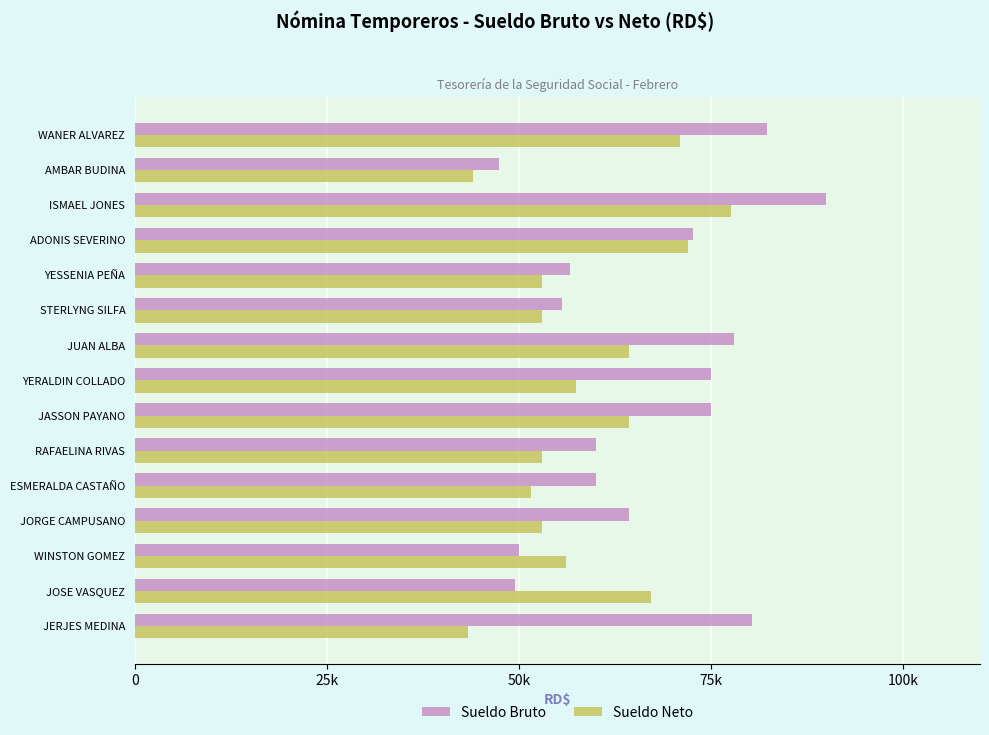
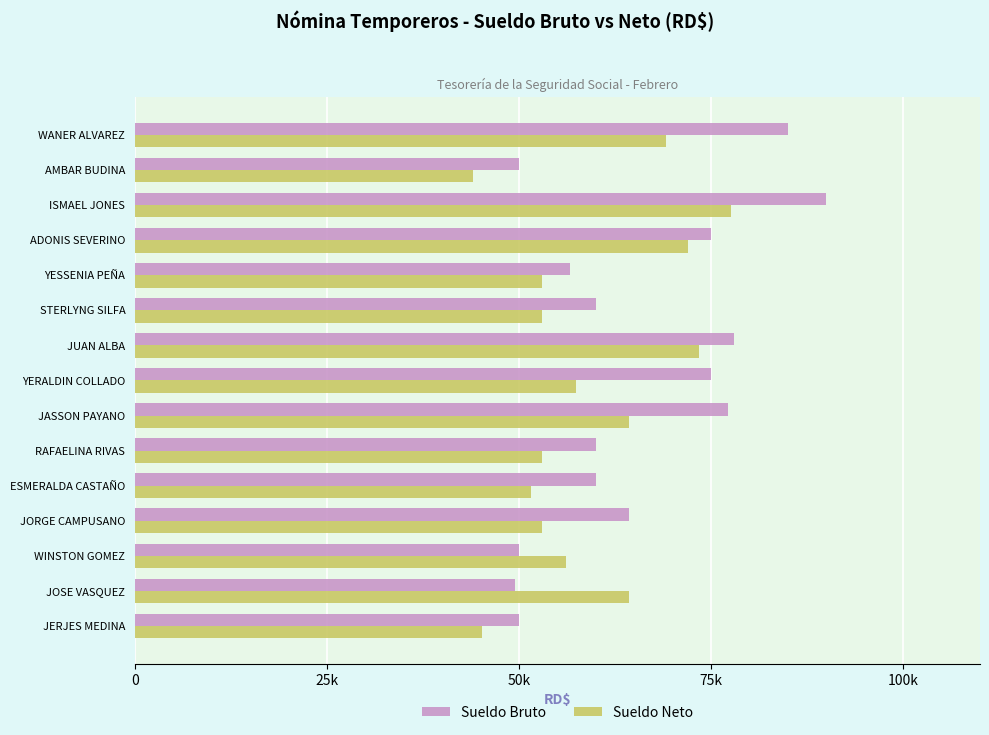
  {
    "Sueldo Bruto": {
-     "WANER ALVAREZ": 82000,
-     "AMBAR BUDINA": 47000,
+     "WANER ALVAREZ": 85000,
+     "AMBAR BUDINA": 50000,
      "ISMAEL JONES": 90000,
-     "ADONIS SEVERINO": 73000,
+     "ADONIS SEVERINO": 75000,
      "YESSENIA PEÑA": 57000,
-     "STERLYNG SILFA": 56000,
+     "STERLYNG SILFA": 60000,
      "JUAN ALBA": 78000,
      "YERALDIN COLLADO": 75000,
-     "JASSON PAYANO": 75000,
+     "JASSON PAYANO": 77000,
      "RAFAELINA RIVAS": 60000,
      "ESMERALDA CASTAÑO": 60000,
      "JORGE CAMPUSANO": 64000,
      "WINSTON GOMEZ": 50000,
      "JOSE VASQUEZ": 49000,
-     "JERJES MEDINA": 80000
+     "JERJES MEDINA": 50000
    },
    "Sueldo Neto": {
-     "WANER ALVAREZ": 71000,
+     "WANER ALVAREZ": 69000,
      "AMBAR BUDINA": 44000,
      "ISMAEL JONES": 78000,
      "ADONIS SEVERINO": 72000,
      "YESSENIA PEÑA": 53000,
      "STERLYNG SILFA": 53000,
-     "JUAN ALBA": 64000,
+     "JUAN ALBA": 73000,
      "YERALDIN COLLADO": 57000,
      "JASSON PAYANO": 64000,
      "RAFAELINA RIVAS": 53000,
      "ESMERALDA CASTAÑO": 52000,
      "JORGE CAMPUSANO": 53000,
      "WINSTON GOMEZ": 56000,
-     "JOSE VASQUEZ": 67000,
-     "JERJES MEDINA": 43000
+     "JOSE VASQUEZ": 64000,
+     "JERJES MEDINA": 45000
    }
  }
